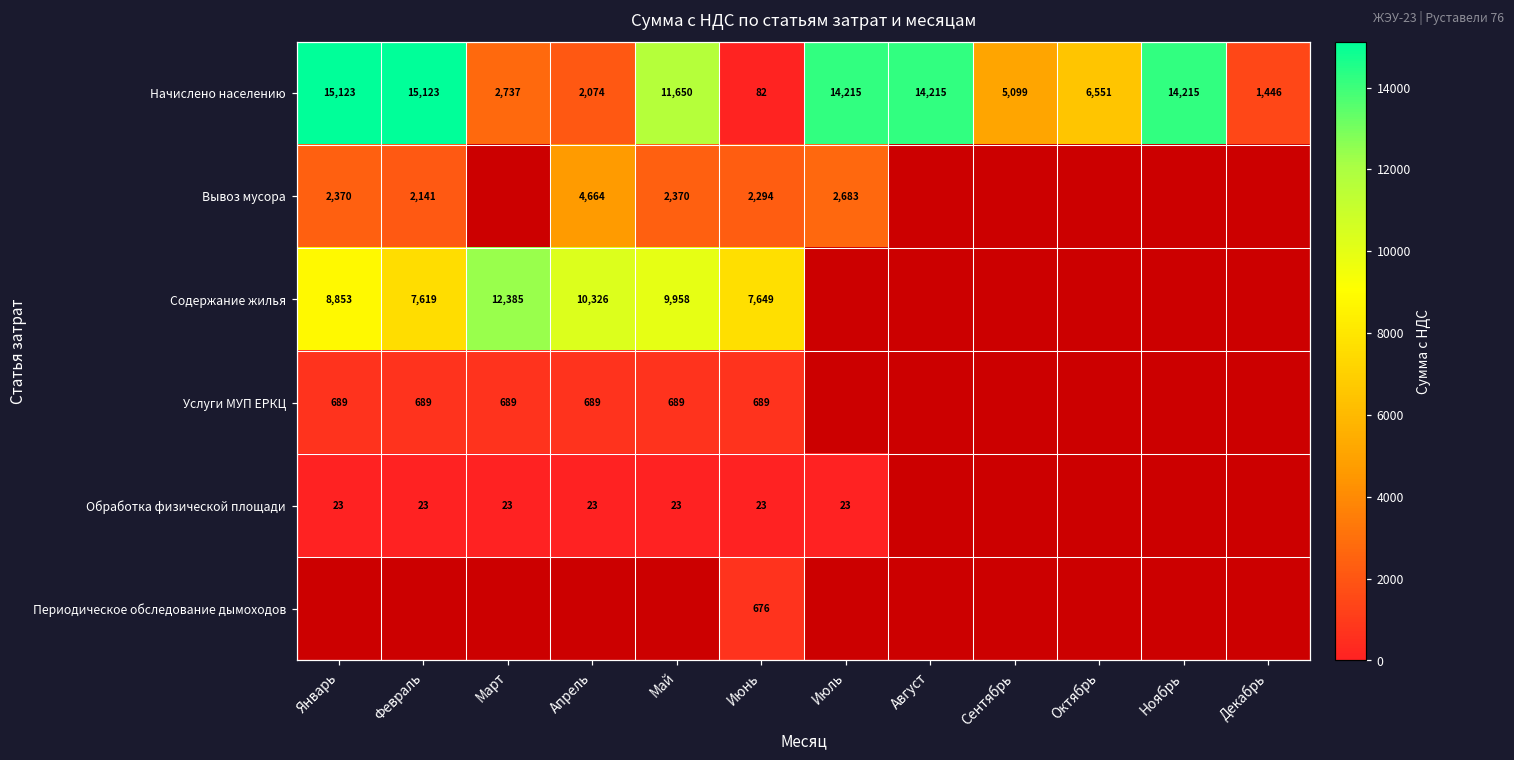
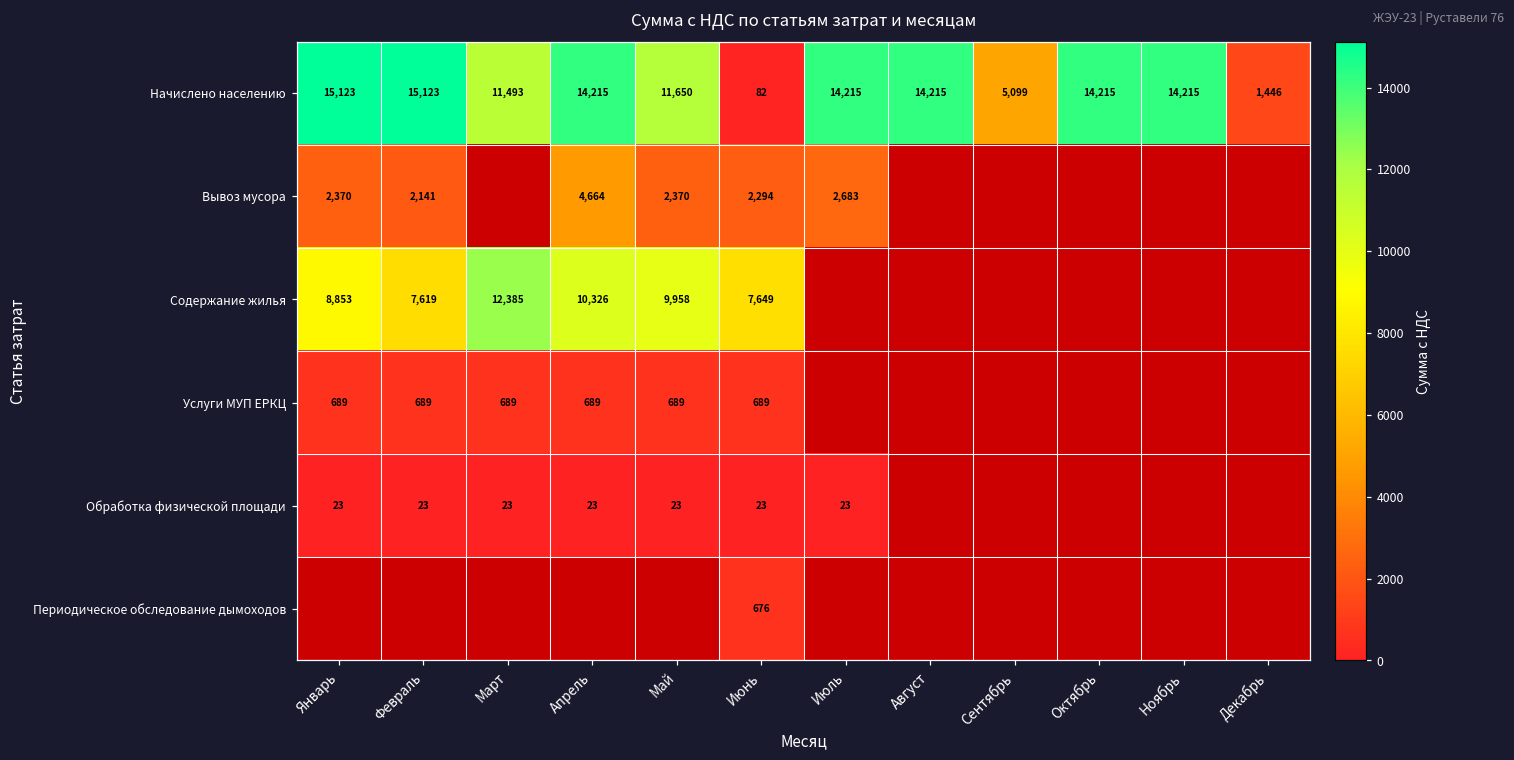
  {
    "Начислено населению": {
      "Январь": "15,123",
      "Февраль": "15,123",
-     "Март": "2,737",
-     "Апрель": "2,074",
+     "Март": "11,493",
+     "Апрель": "14,215",
      "Май": "11,650",
      "Июнь": "82",
      "Июль": "14,215",
      "Август": "14,215",
      "Сентябрь": "5,099",
-     "Октябрь": "6,551",
+     "Октябрь": "14,215",
      "Ноябрь": "14,215",
      "Декабрь": "1,446"
    },
    "Вывоз мусора": {
      "Январь": "2,370",
      "Февраль": "2,141",
      "Апрель": "4,664",
      "Май": "2,370",
      "Июнь": "2,294",
      "Июль": "2,683"
    },
    "Содержание жилья": {
      "Январь": "8,853",
      "Февраль": "7,619",
      "Март": "12,385",
      "Апрель": "10,326",
      "Май": "9,958",
      "Июнь": "7,649"
    },
    "Услуги МУП ЕРКЦ": {
      "Январь": "689",
      "Февраль": "689",
      "Март": "689",
      "Апрель": "689",
      "Май": "689",
      "Июнь": "689"
    },
    "Обработка физической площади": {
      "Январь": "23",
      "Февраль": "23",
      "Март": "23",
      "Апрель": "23",
      "Май": "23",
      "Июнь": "23",
      "Июль": "23"
    },
    "Периодическое обследование дымоходов": {
      "Июнь": "676"
    }
  }
